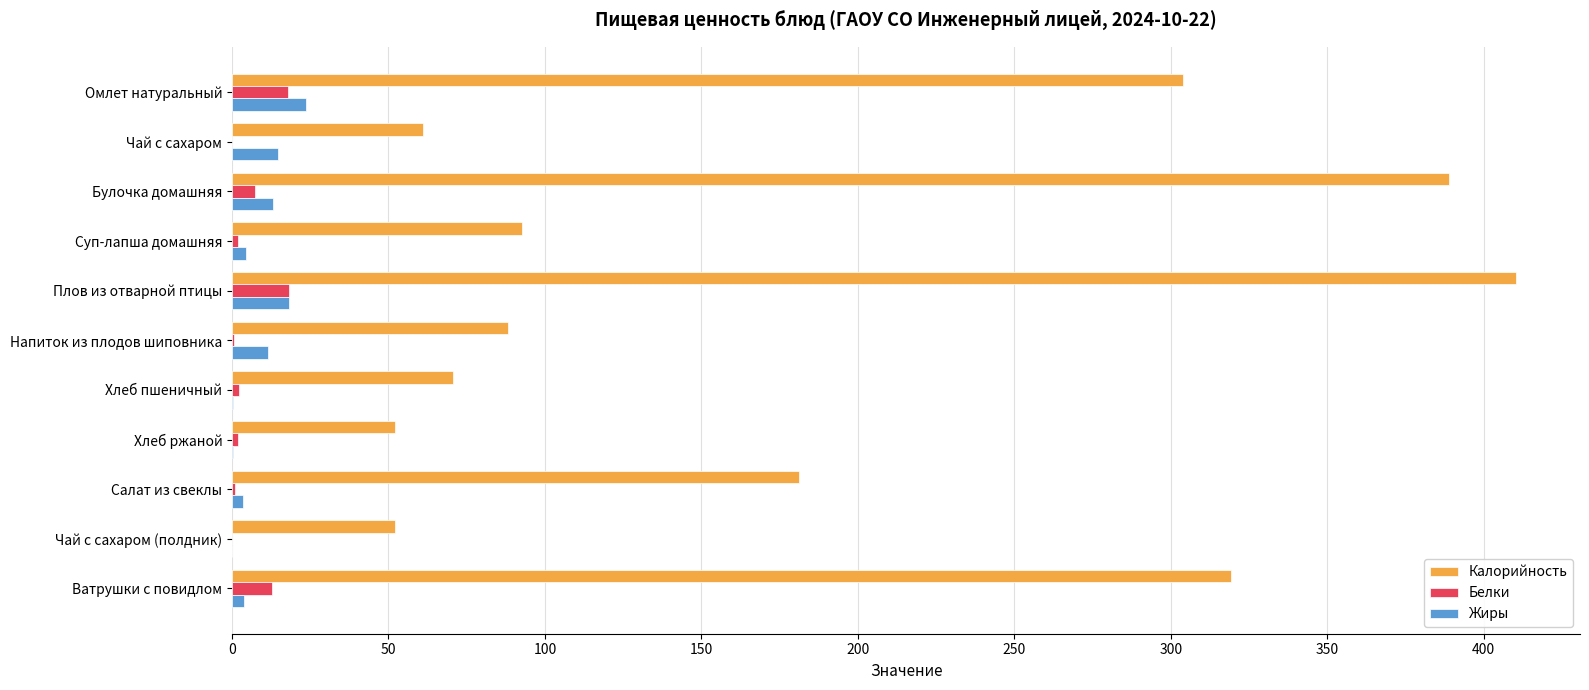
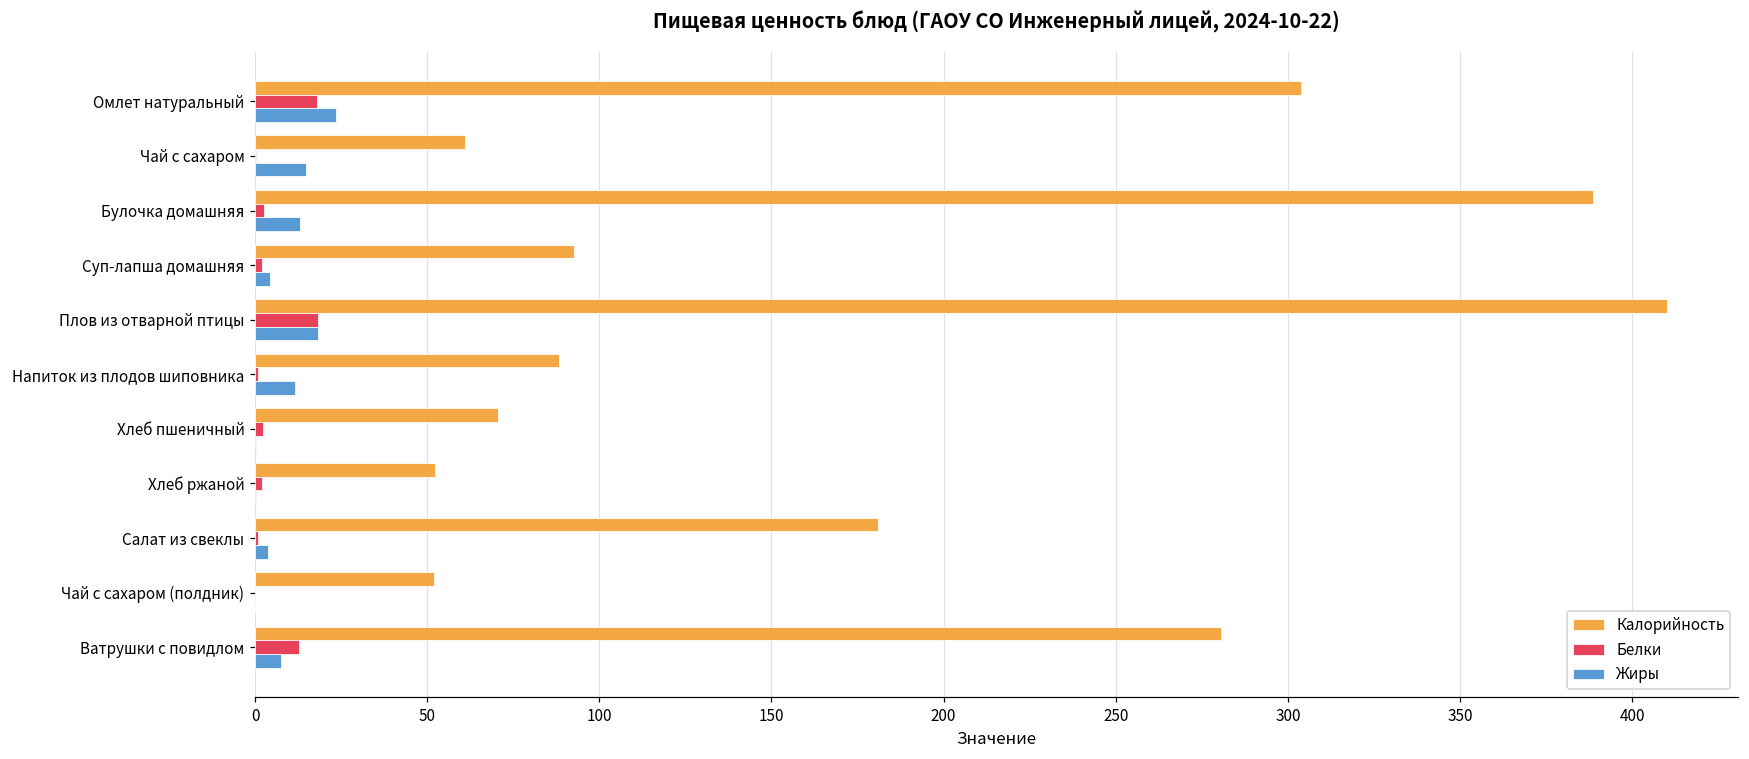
  {
    "Калорийность": {
      "Омлет натуральный": 304,
      "Чай с сахаром": 61,
      "Булочка домашняя": 389,
      "Суп-лапша домашняя": 93,
      "Плов из отварной птицы": 410,
      "Напиток из плодов шиповника": 88,
      "Хлеб пшеничный": 71,
      "Хлеб ржаной": 52,
      "Салат из свеклы": 181,
      "Чай с сахаром (полдник)": 52,
-     "Ватрушки с повидлом": 319
+     "Ватрушки с повидлом": 281
    },
    "Белки": {
      "Омлет натуральный": 18,
-     "Булочка домашняя": 8,
+     "Булочка домашняя": 3,
      "Суп-лапша домашняя": 2,
      "Плов из отварной птицы": 18,
      "Хлеб пшеничный": 2,
      "Хлеб ржаной": 2,
      "Салат из свеклы": 1,
      "Чай с сахаром (полдник)": 0,
      "Ватрушки с повидлом": 13
    },
    "Жиры": {
      "Омлет натуральный": 24,
      "Чай с сахаром": 15,
      "Булочка домашняя": 13,
      "Суп-лапша домашняя": 4,
      "Плов из отварной птицы": 18,
      "Напиток из плодов шиповника": 11,
      "Салат из свеклы": 4,
      "Чай с сахаром (полдник)": 0,
-     "Ватрушки с повидлом": 4
+     "Ватрушки с повидлом": 8
    }
  }
